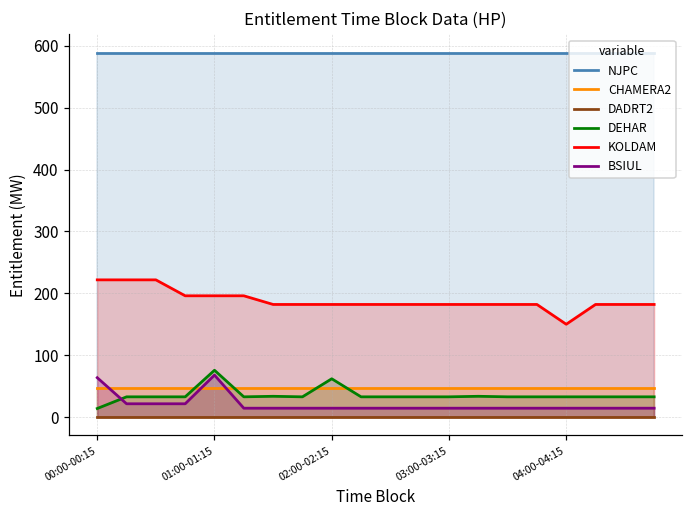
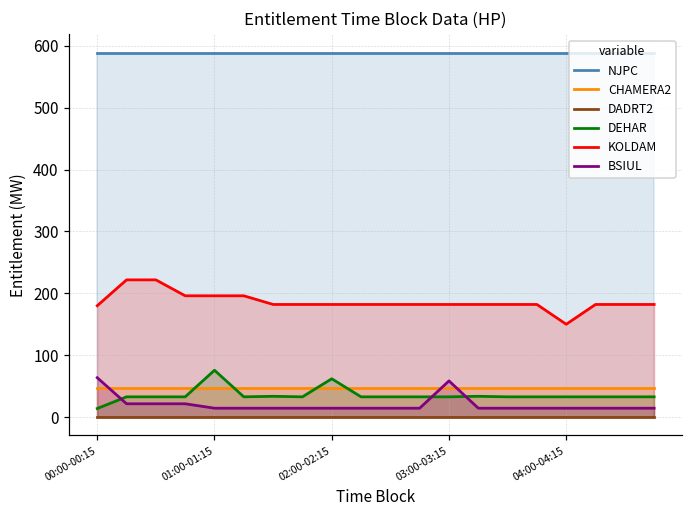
  {
    "NJPC": {
      "00:00-00:15": 590,
      "01:00-01:15": 590,
      "02:00-02:15": 590,
      "03:00-03:15": 590,
      "04:00-04:15": 590
    },
    "CHAMERA2": {
      "00:00-00:15": 50,
      "01:00-01:15": 50,
      "02:00-02:15": 50,
      "03:00-03:15": 50,
      "04:00-04:15": 50
    },
    "DADRT2": {
      "00:00-00:15": 0,
      "01:00-01:15": 0,
      "02:00-02:15": 0,
      "03:00-03:15": 0,
      "04:00-04:15": 0
    },
    "DEHAR": {
      "00:00-00:15": 10,
      "01:00-01:15": 80,
      "02:00-02:15": 60,
      "03:00-03:15": 30,
      "04:00-04:15": 30
    },
    "KOLDAM": {
-     "00:00-00:15": 220,
+     "00:00-00:15": 180,
      "01:00-01:15": 200,
      "02:00-02:15": 180,
      "03:00-03:15": 180,
      "04:00-04:15": 150
    },
    "BSIUL": {
      "00:00-00:15": 60,
-     "01:00-01:15": 70,
+     "01:00-01:15": 10,
      "02:00-02:15": 10,
-     "03:00-03:15": 10,
+     "03:00-03:15": 60,
      "04:00-04:15": 10
    }
  }
